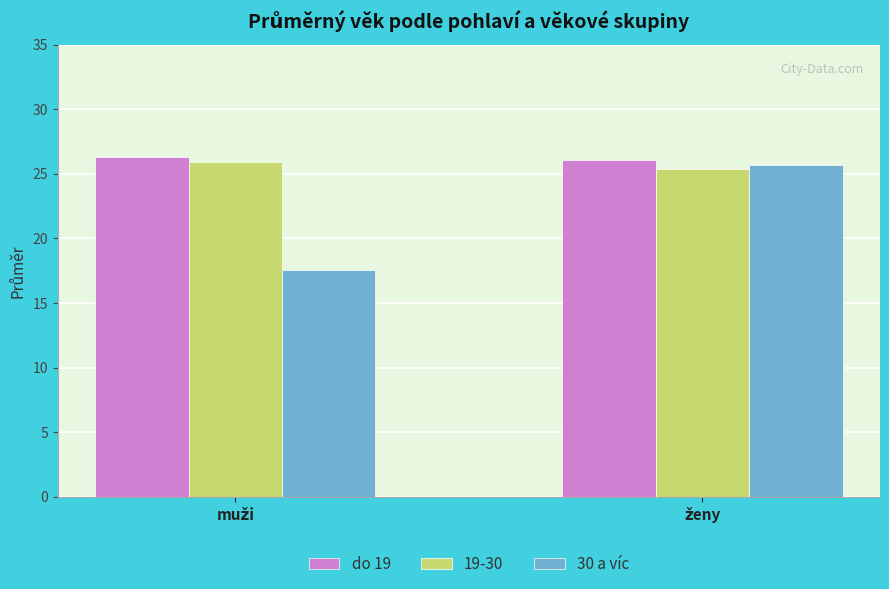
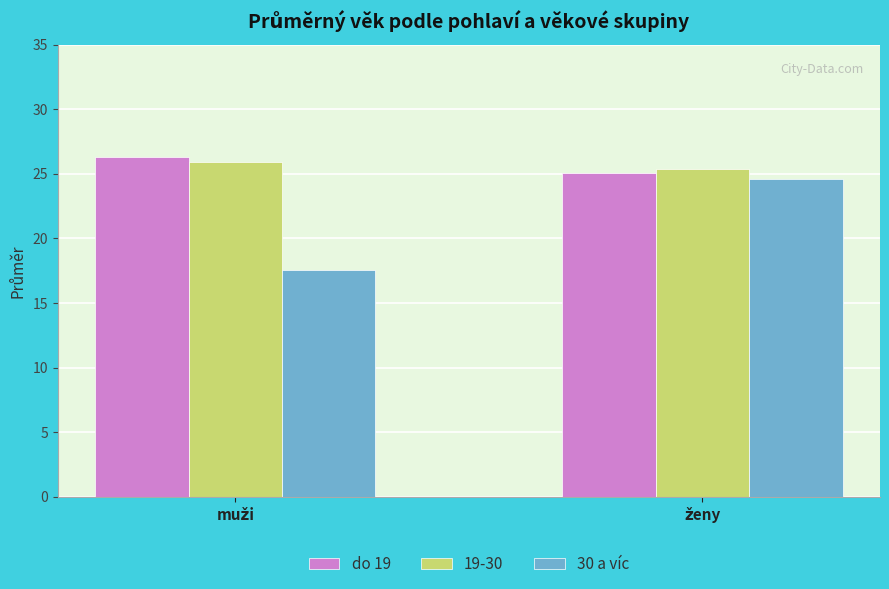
  {
    "do 19": {
      "muži": 26.3,
-     "ženy": 26.1
+     "ženy": 25.0
    },
    "19-30": {
      "muži": 25.9,
      "ženy": 25.4
    },
    "30 a víc": {
      "muži": 17.6,
-     "ženy": 25.7
+     "ženy": 24.6
    }
  }
